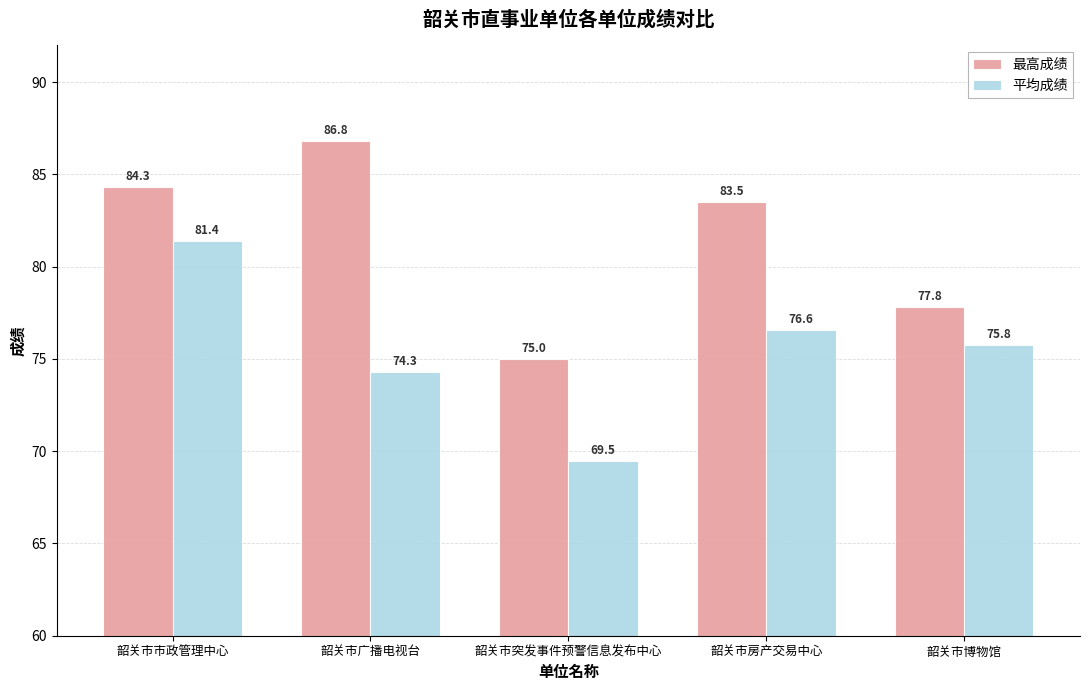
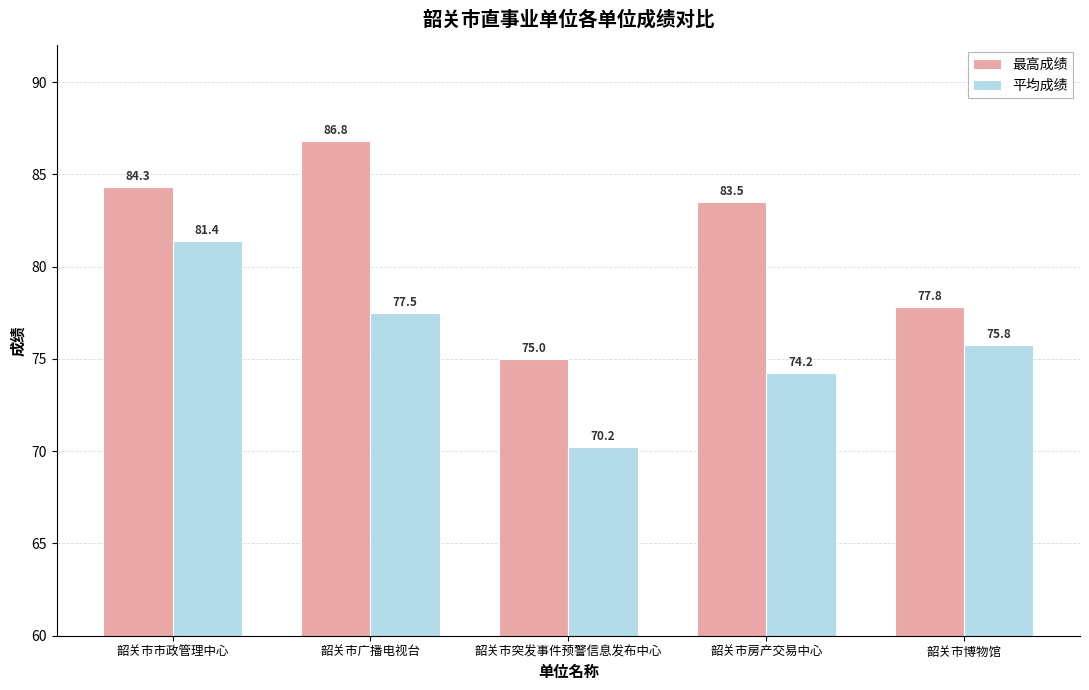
  {
    "最高成绩": {
      "韶关市市政管理中心": 84.3,
      "韶关市广播电视台": 86.8,
      "韶关市突发事件预警信息发布中心": 75.0,
      "韶关市房产交易中心": 83.5,
      "韶关市博物馆": 77.8
    },
    "平均成绩": {
      "韶关市市政管理中心": 81.4,
-     "韶关市广播电视台": 74.3,
-     "韶关市突发事件预警信息发布中心": 69.5,
-     "韶关市房产交易中心": 76.6,
+     "韶关市广播电视台": 77.5,
+     "韶关市突发事件预警信息发布中心": 70.2,
+     "韶关市房产交易中心": 74.2,
      "韶关市博物馆": 75.8
    }
  }
